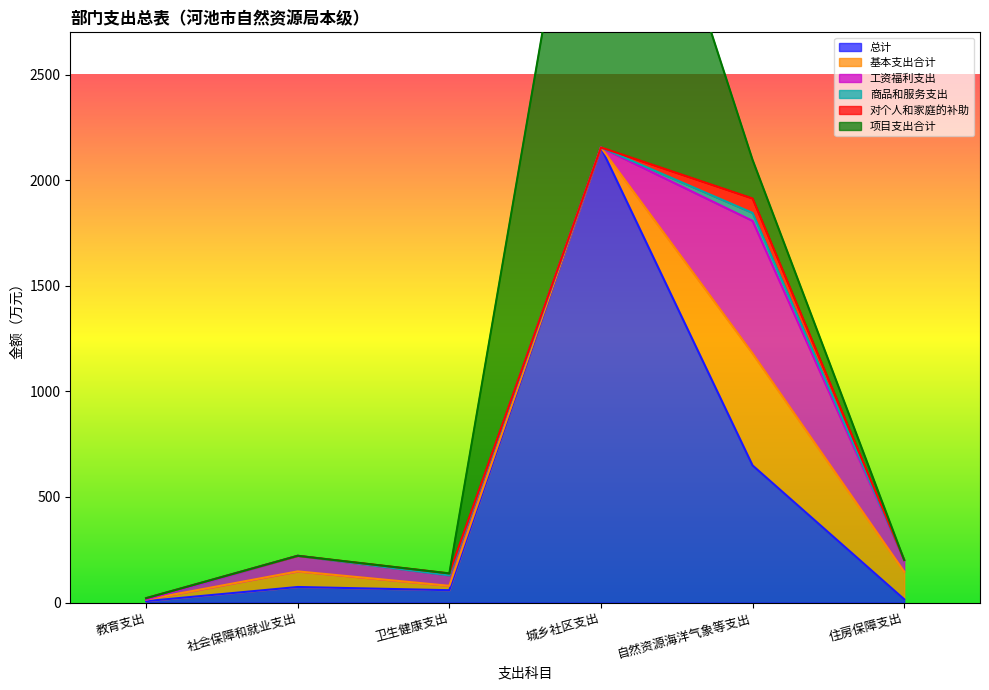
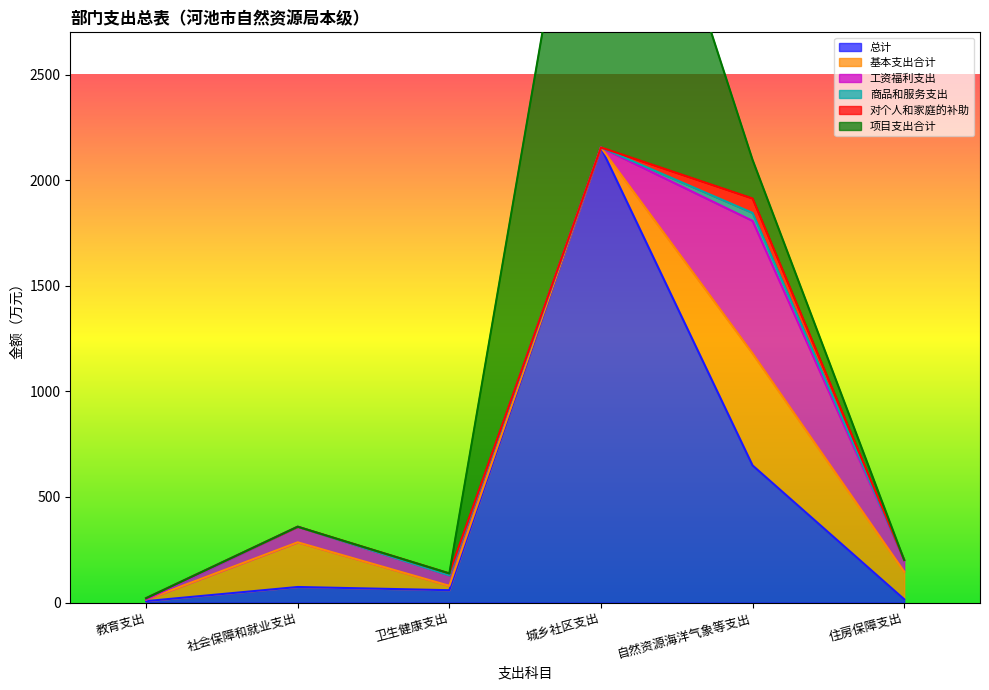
  {
    "总计": {
      "社会保障和就业支出": 70,
      "卫生健康支出": 60,
      "自然资源海洋气象等支出": 650,
      "住房保障支出": 20
    },
    "基本支出合计": {
-     "社会保障和就业支出": 70,
+     "社会保障和就业支出": 210,
      "卫生健康支出": 20,
      "自然资源海洋气象等支出": 530,
      "住房保障支出": 130
    },
    "工资福利支出": {
      "自然资源海洋气象等支出": 630
    },
    "商品和服务支出": {
      "自然资源海洋气象等支出": 40
    },
    "对个人和家庭的补助": {
      "自然资源海洋气象等支出": 70
    },
    "项目支出合计": {
      "自然资源海洋气象等支出": 180
    }
  }
